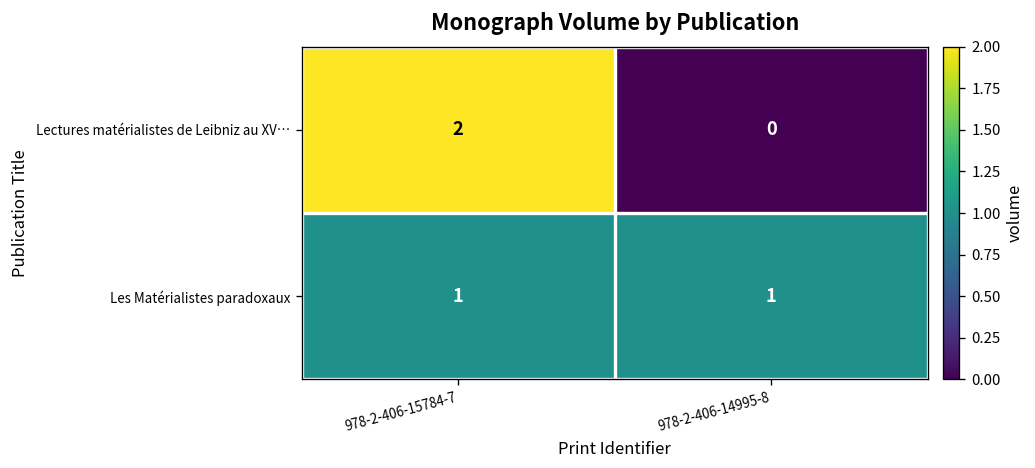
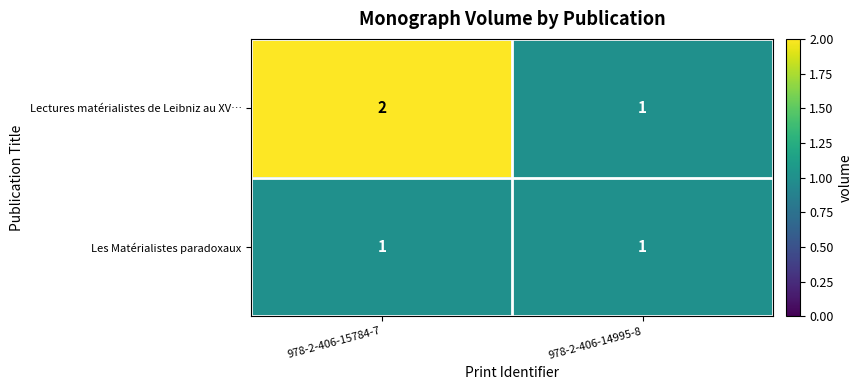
  {
    "Lectures matérialistes de Leibniz au XV…": {
      "978-2-406-15784-7": 2,
-     "978-2-406-14995-8": 0
+     "978-2-406-14995-8": 1
    },
    "Les Matérialistes paradoxaux": {
      "978-2-406-15784-7": 1,
      "978-2-406-14995-8": 1
    }
  }
